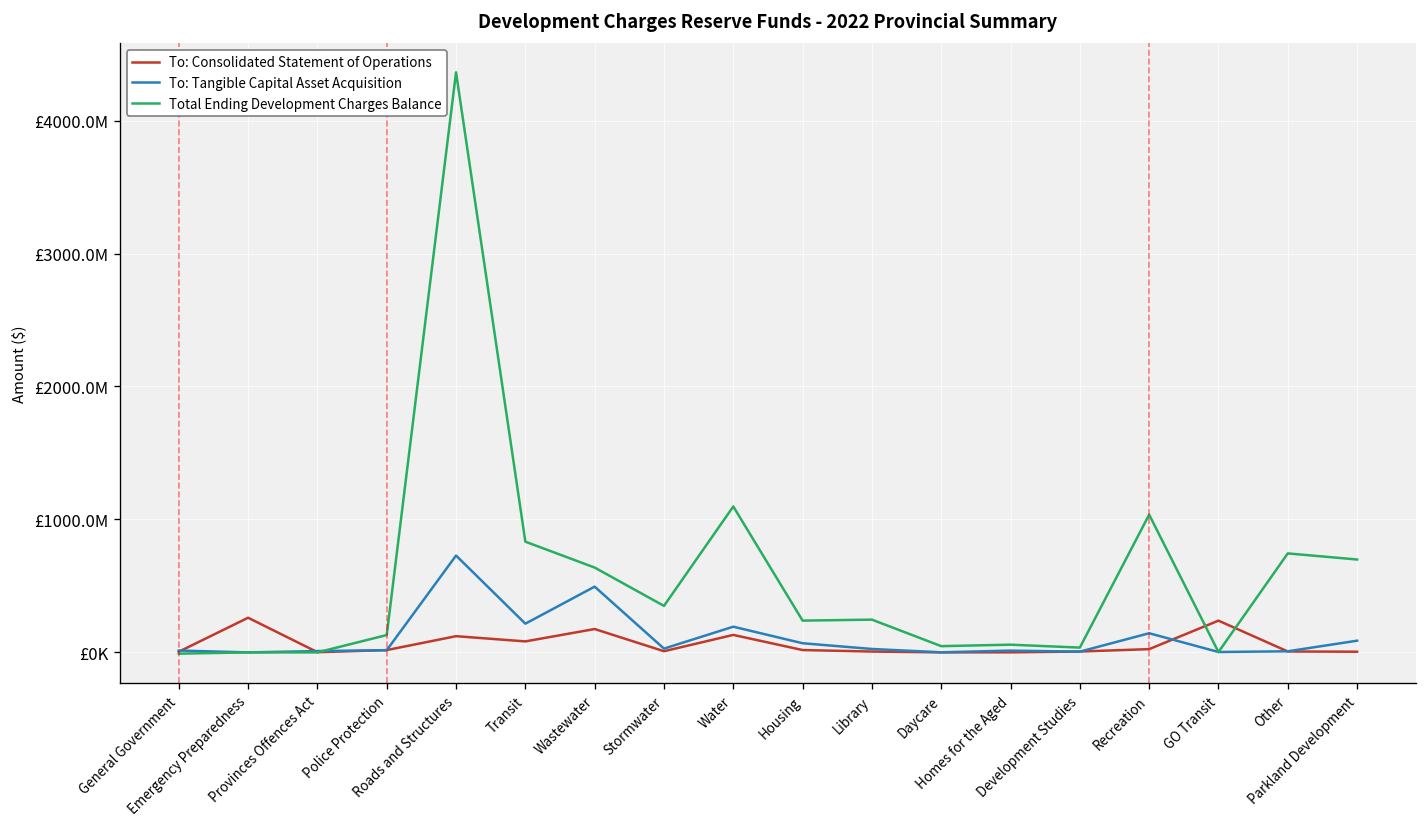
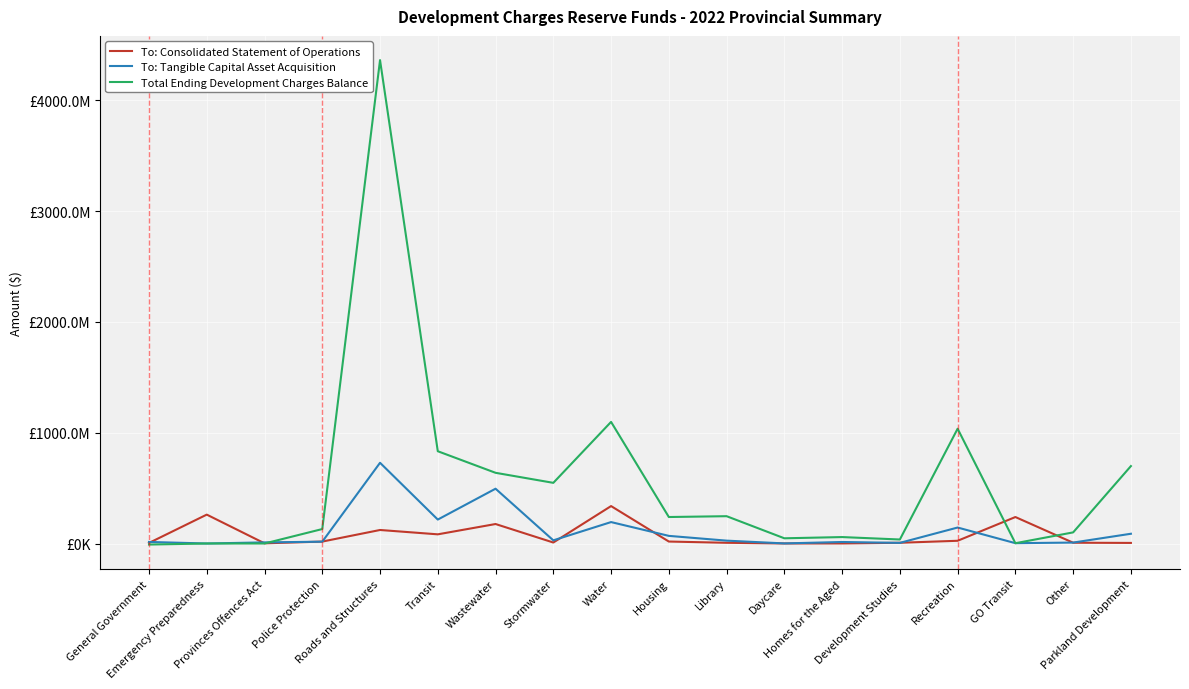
  {
    "To: Consolidated Statement of Operations": {
      "Emergency Preparedness": "£260000000",
      "Roads and Structures": "£120000000",
      "Transit": "£80000000",
      "Wastewater": "£180000000",
-     "Water": "£130000000",
+     "Water": "£340000000",
      "Housing": "£20000000",
      "Recreation": "£20000000",
      "GO Transit": "£240000000",
      "Parkland Development": "£10000000"
    },
    "To: Tangible Capital Asset Acquisition": {
      "Roads and Structures": "£730000000",
      "Transit": "£220000000",
      "Wastewater": "£490000000",
      "Water": "£190000000",
      "Housing": "£70000000",
      "Recreation": "£140000000",
      "Parkland Development": "£90000000"
    },
    "Total Ending Development Charges Balance": {
      "Police Protection": "£130000000",
      "Roads and Structures": "£4360000000",
      "Transit": "£830000000",
      "Wastewater": "£640000000",
-     "Stormwater": "£350000000",
+     "Stormwater": "£550000000",
      "Water": "£1100000000",
      "Housing": "£240000000",
      "Library": "£250000000",
      "Daycare": "£50000000",
      "Homes for the Aged": "£60000000",
      "Development Studies": "£40000000",
      "Recreation": "£1040000000",
-     "Other": "£740000000",
+     "Other": "£100000000",
      "Parkland Development": "£700000000"
    }
  }
